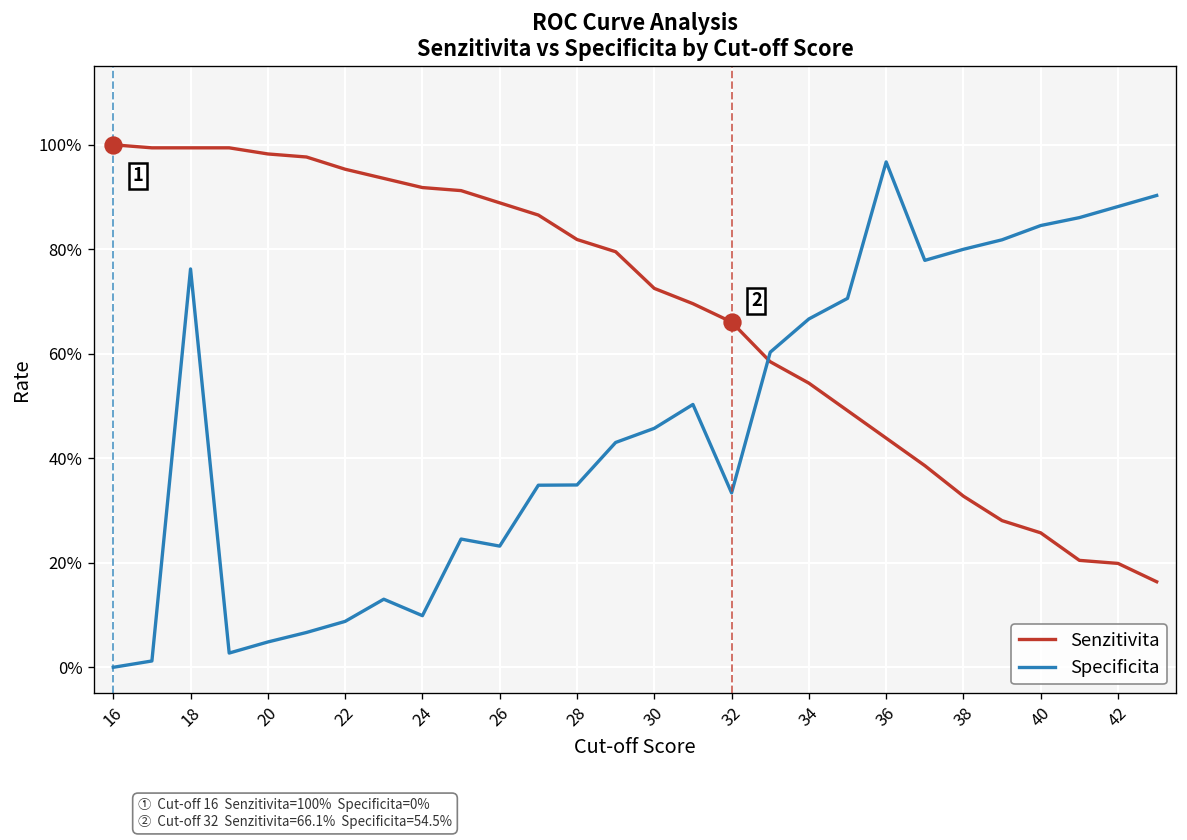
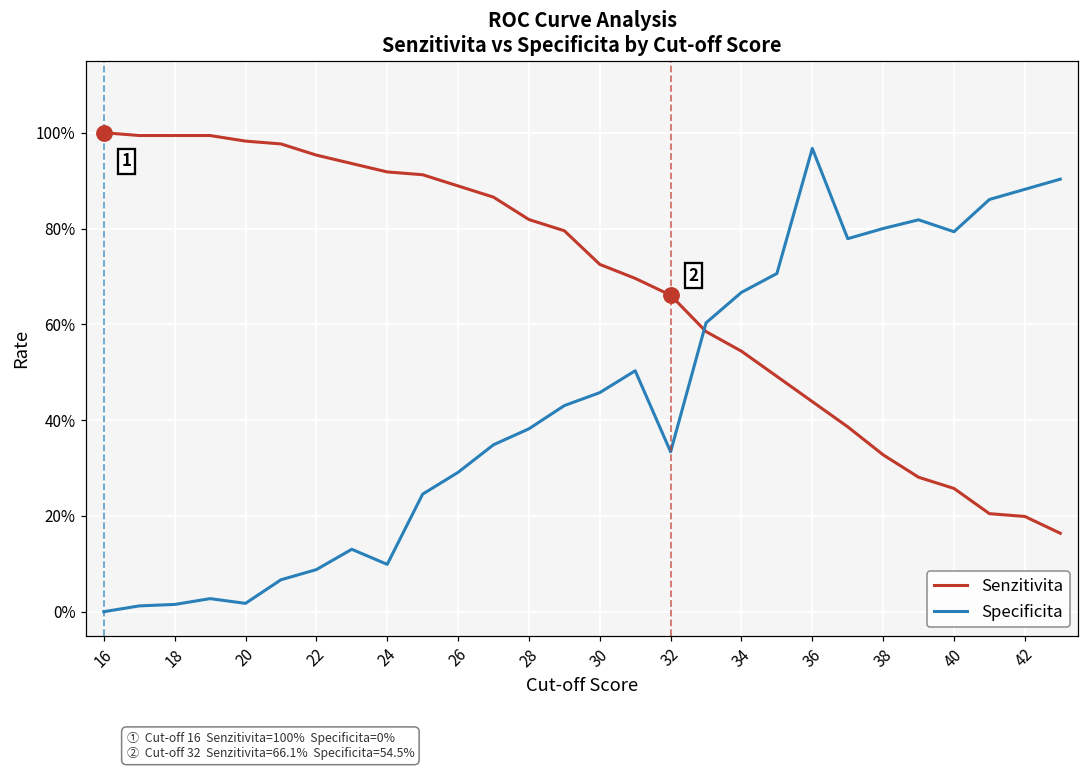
  {
    "Specificita": {
      "16": "0%",
-     "18": "76%",
-     "20": "5%",
+     "18": "2%",
+     "20": "2%",
      "22": "9%",
      "24": "10%",
-     "26": "23%",
-     "28": "35%",
+     "26": "29%",
+     "28": "38%",
      "30": "46%",
      "32": "33%",
      "34": "67%",
      "36": "97%",
      "38": "80%",
-     "40": "85%",
+     "40": "79%",
      "42": "88%"
    }
  }
